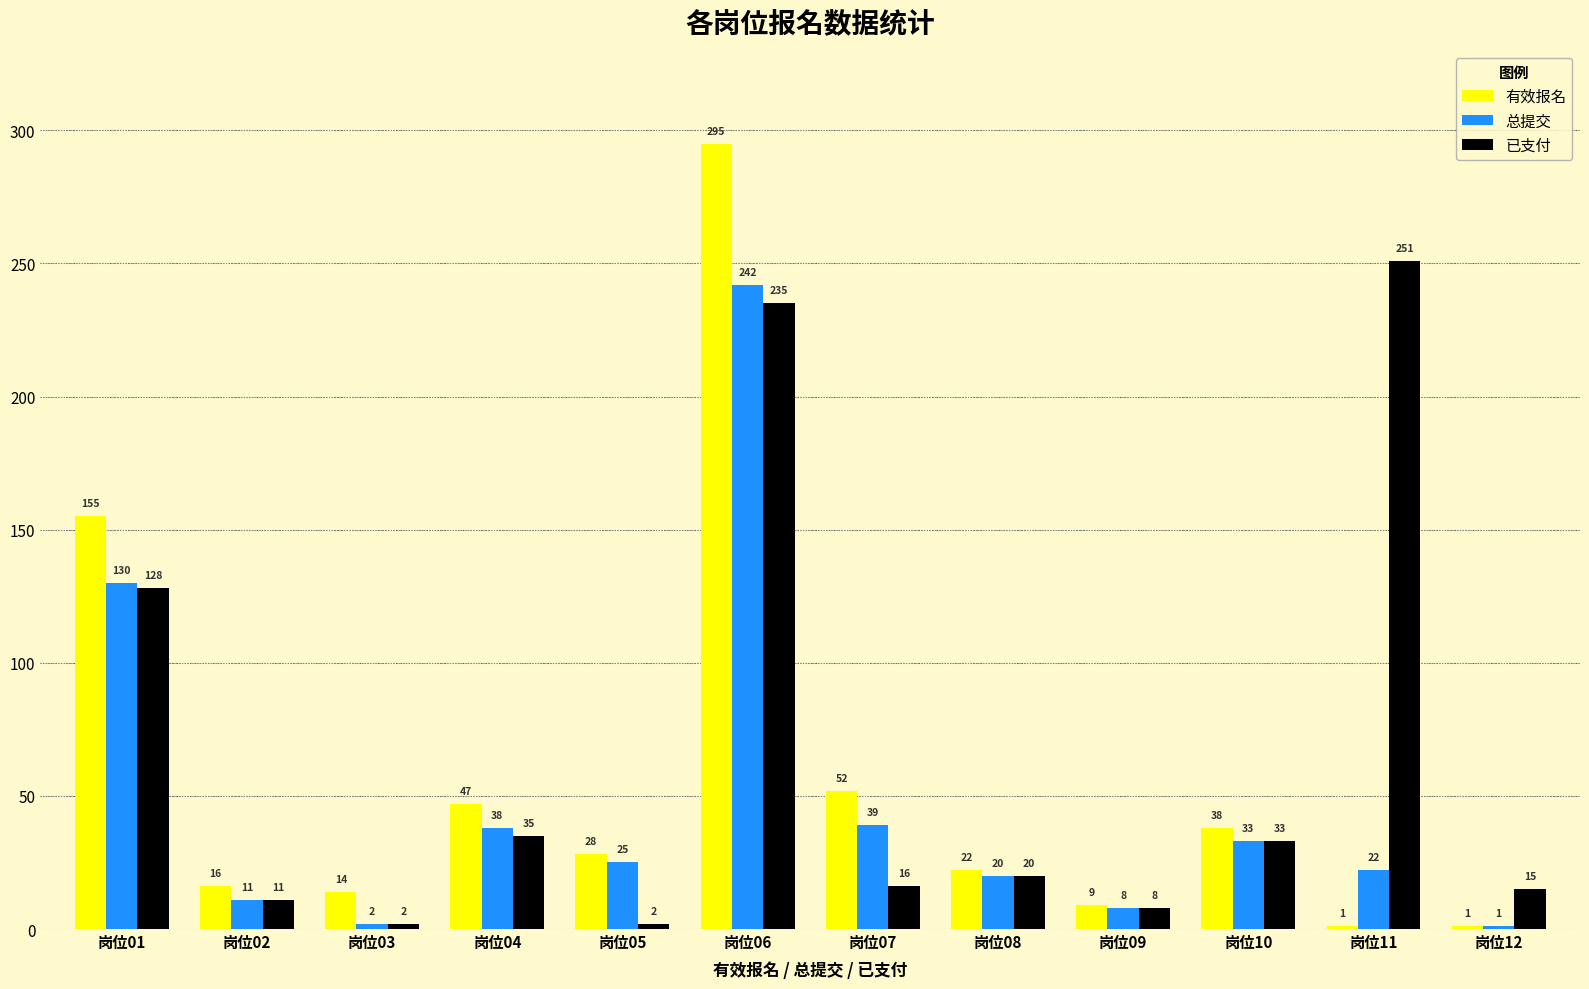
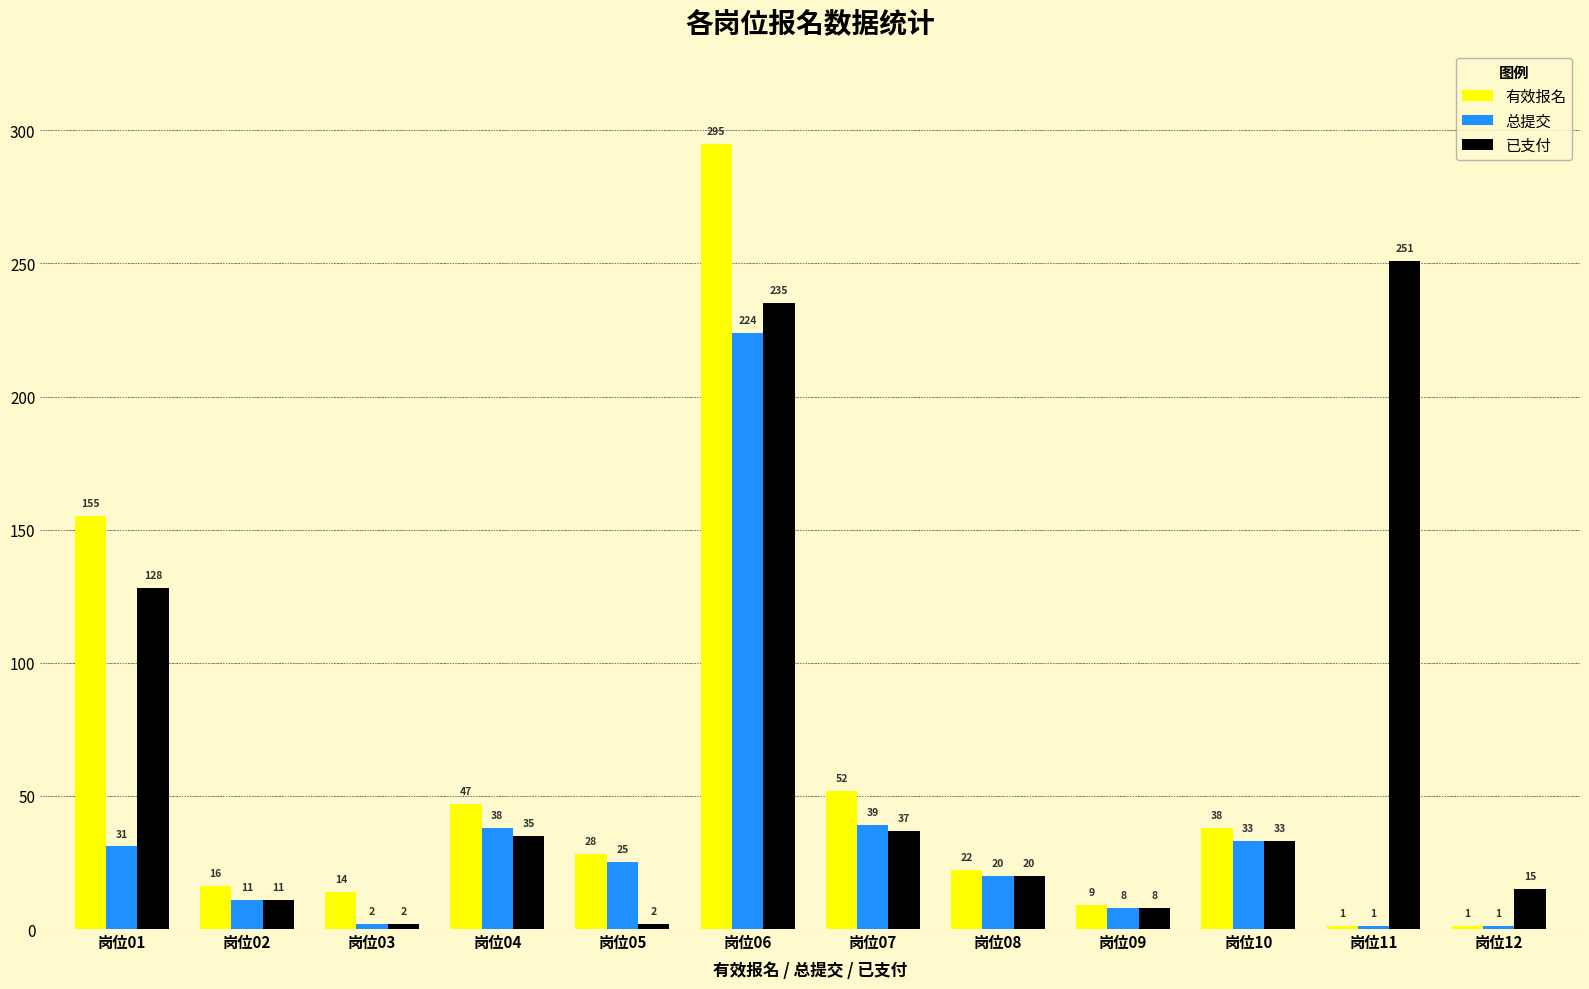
  {
    "有效报名": {
      "岗位01": 155,
      "岗位02": 16,
      "岗位03": 14,
      "岗位04": 47,
      "岗位05": 28,
      "岗位06": 295,
      "岗位07": 52,
      "岗位08": 22,
      "岗位09": 9,
      "岗位10": 38,
      "岗位11": 1,
      "岗位12": 1
    },
    "总提交": {
-     "岗位01": 130,
+     "岗位01": 31,
      "岗位02": 11,
      "岗位03": 2,
      "岗位04": 38,
      "岗位05": 25,
-     "岗位06": 242,
+     "岗位06": 224,
      "岗位07": 39,
      "岗位08": 20,
      "岗位09": 8,
      "岗位10": 33,
-     "岗位11": 22,
+     "岗位11": 1,
      "岗位12": 1
    },
    "已支付": {
      "岗位01": 128,
      "岗位02": 11,
      "岗位03": 2,
      "岗位04": 35,
      "岗位05": 2,
      "岗位06": 235,
-     "岗位07": 16,
+     "岗位07": 37,
      "岗位08": 20,
      "岗位09": 8,
      "岗位10": 33,
      "岗位11": 251,
      "岗位12": 15
    }
  }
